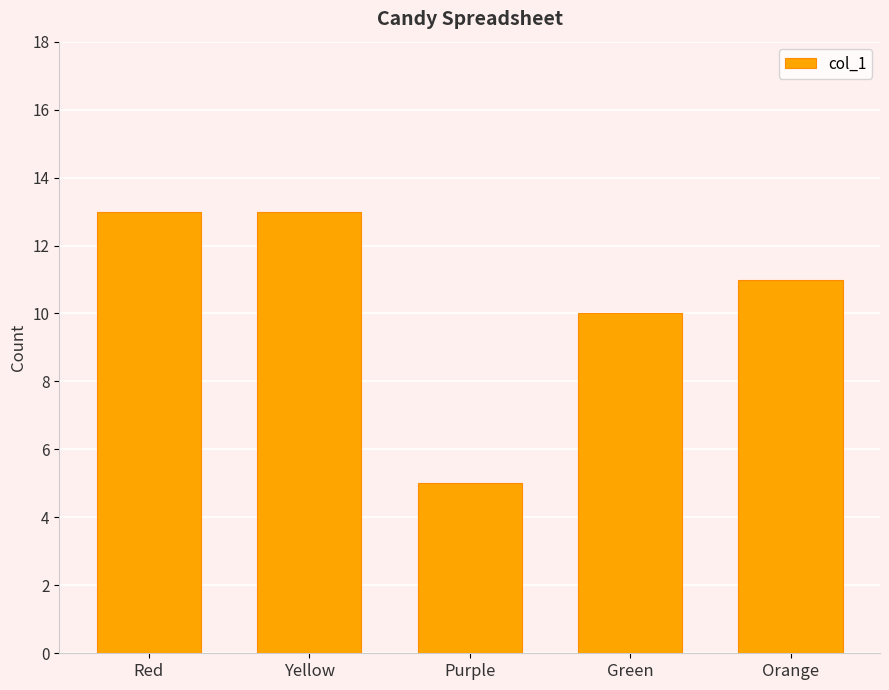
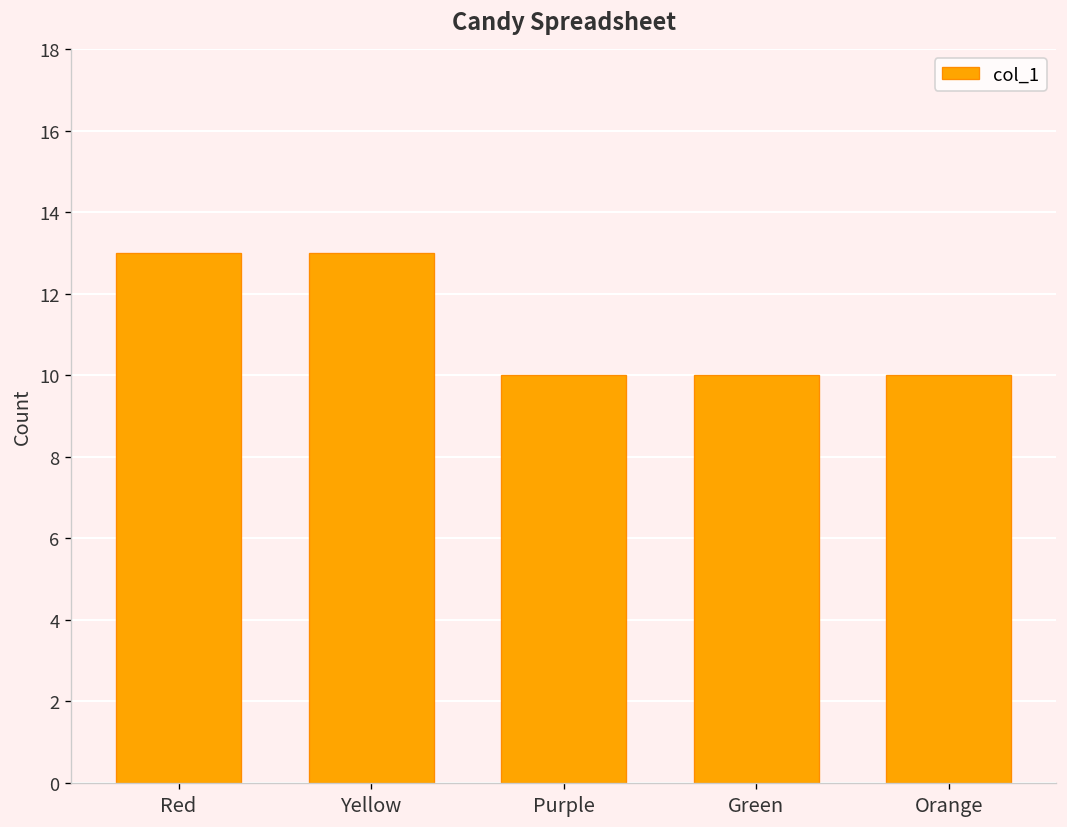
  {
    "Red": 13,
    "Yellow": 13,
-   "Purple": 5,
+   "Purple": 10,
    "Green": 10,
-   "Orange": 11
+   "Orange": 10
  }
